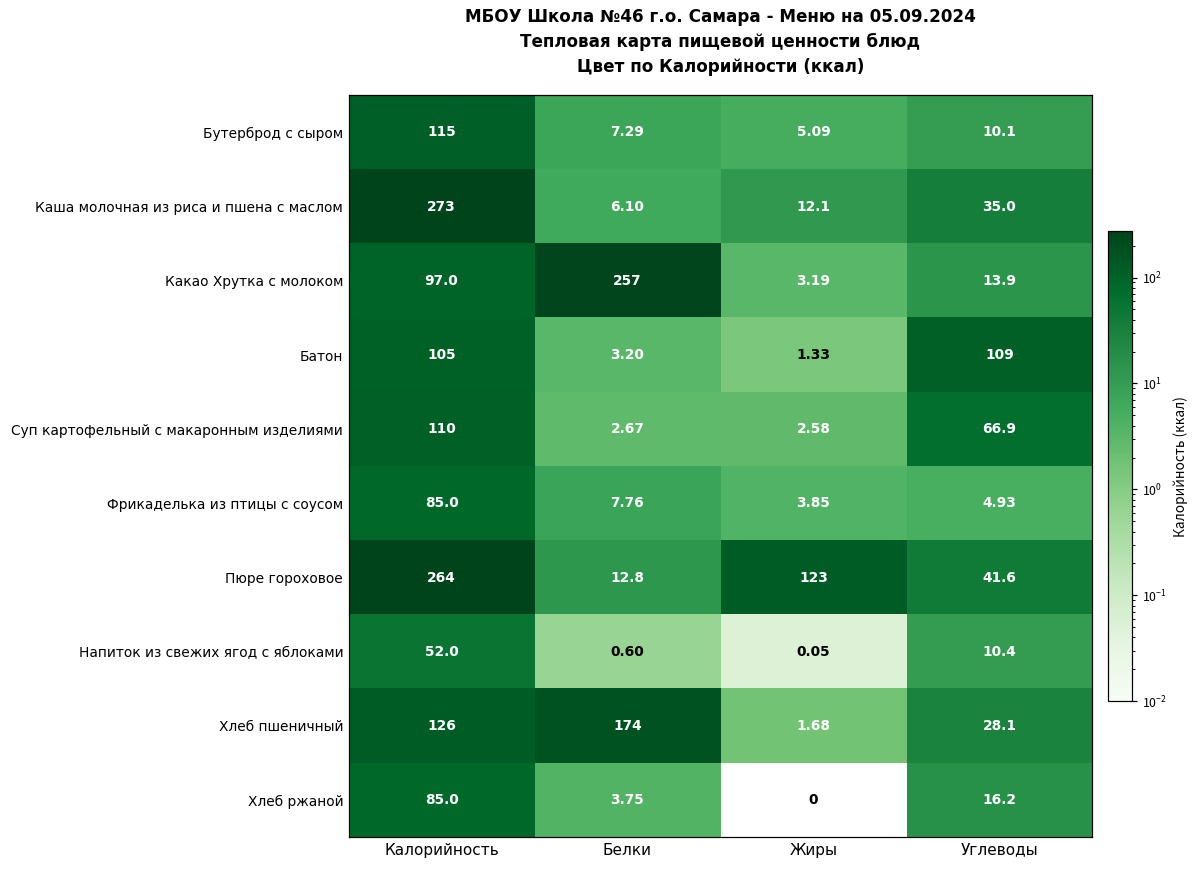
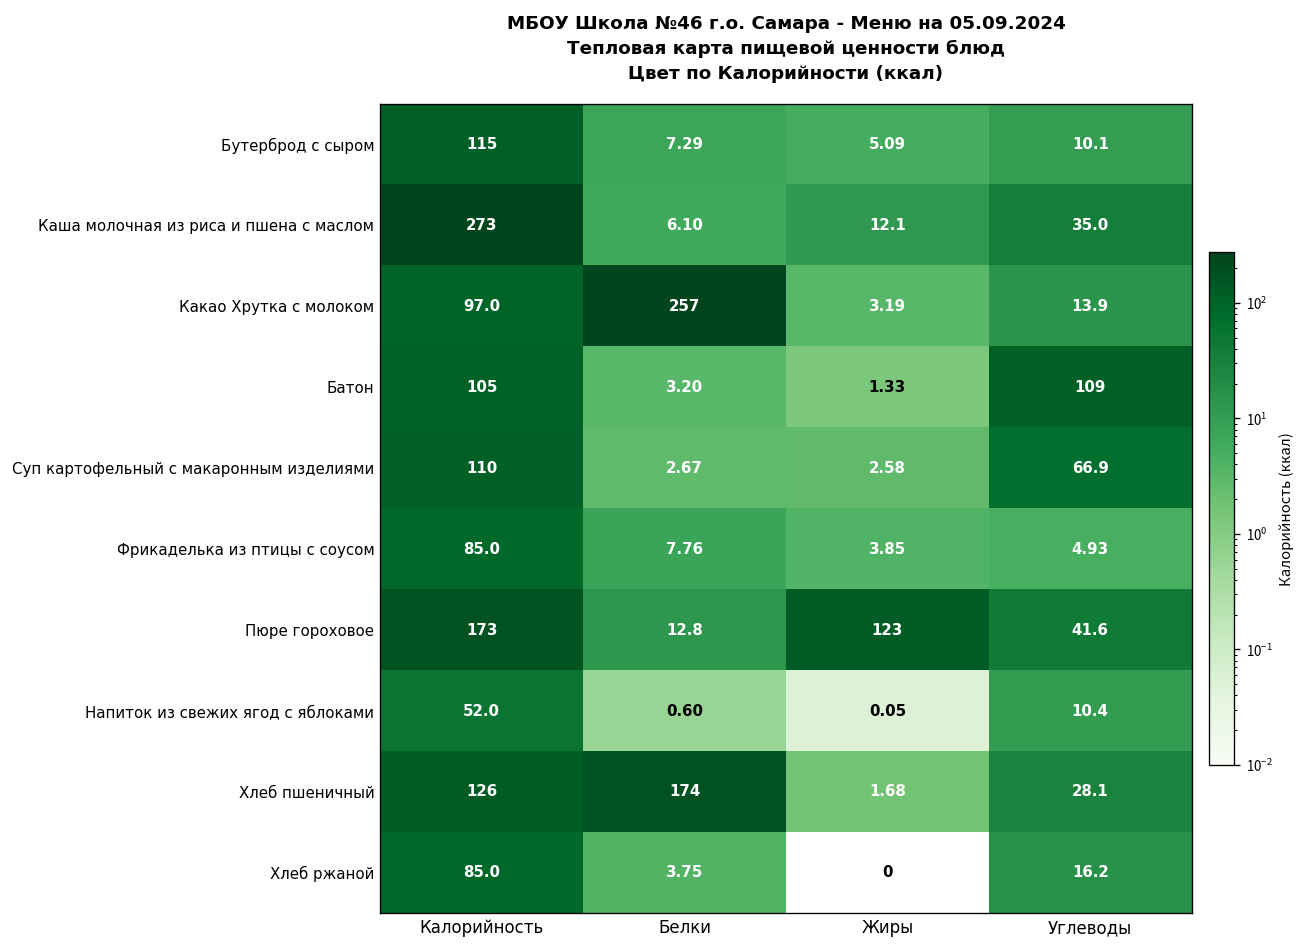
  {
    "Бутерброд с сыром": {
      "Калорийность": 115,
      "Белки": 7.29,
      "Жиры": 5.09,
      "Углеводы": 10.1
    },
    "Каша молочная из риса и пшена с маслом": {
      "Калорийность": 273,
      "Белки": 6.10,
      "Жиры": 12.1,
      "Углеводы": 35.0
    },
    "Какао Хрутка с молоком": {
      "Калорийность": 97.0,
      "Белки": 257,
      "Жиры": 3.19,
      "Углеводы": 13.9
    },
    "Батон": {
      "Калорийность": 105,
      "Белки": 3.20,
      "Жиры": 1.33,
      "Углеводы": 109
    },
    "Суп картофельный с макаронным изделиями": {
      "Калорийность": 110,
      "Белки": 2.67,
      "Жиры": 2.58,
      "Углеводы": 66.9
    },
    "Фрикаделька из птицы с соусом": {
      "Калорийность": 85.0,
      "Белки": 7.76,
      "Жиры": 3.85,
      "Углеводы": 4.93
    },
    "Пюре гороховое": {
-     "Калорийность": 264,
+     "Калорийность": 173,
      "Белки": 12.8,
      "Жиры": 123,
      "Углеводы": 41.6
    },
    "Напиток из свежих ягод с яблоками": {
      "Калорийность": 52.0,
      "Белки": 0.60,
      "Жиры": 0.05,
      "Углеводы": 10.4
    },
    "Хлеб пшеничный": {
      "Калорийность": 126,
      "Белки": 174,
      "Жиры": 1.68,
      "Углеводы": 28.1
    },
    "Хлеб ржаной": {
      "Калорийность": 85.0,
      "Белки": 3.75,
      "Жиры": 0,
      "Углеводы": 16.2
    }
  }
